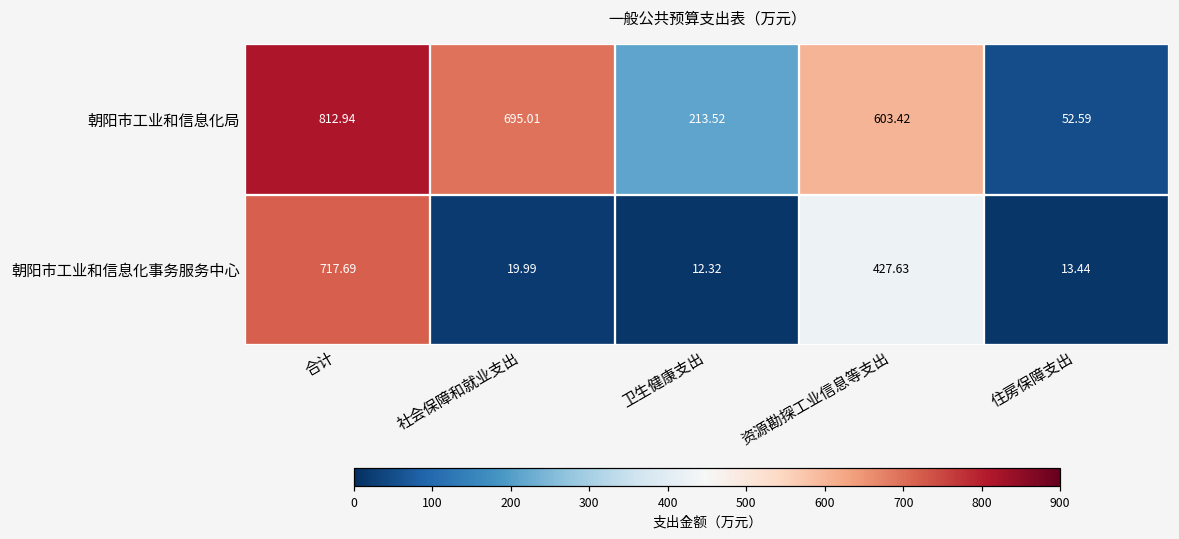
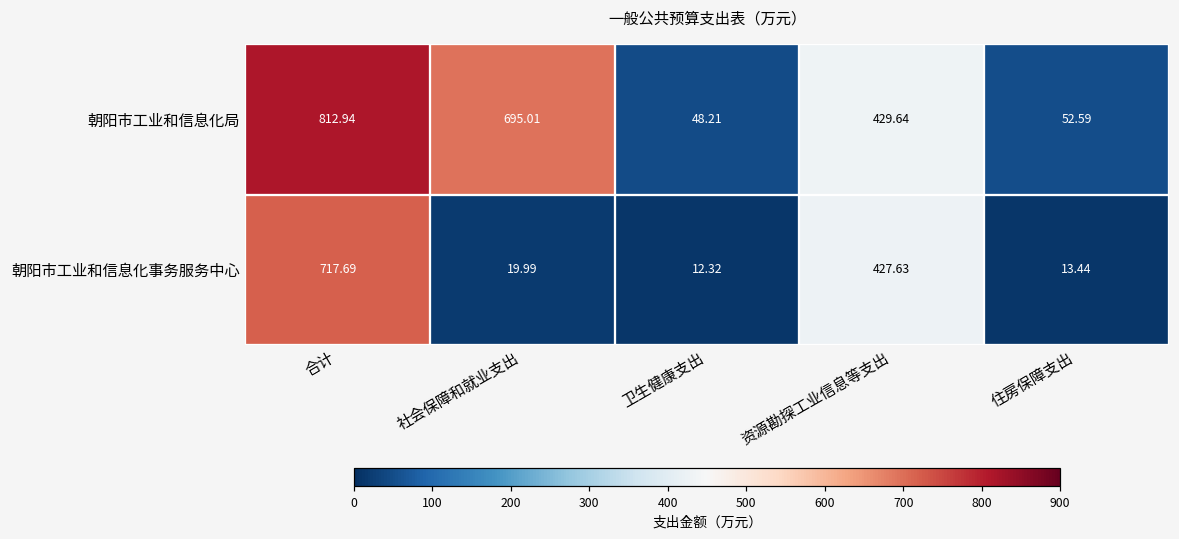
  {
    "朝阳市工业和信息化局": {
      "合计": 812.94,
      "社会保障和就业支出": 695.01,
-     "卫生健康支出": 213.52,
-     "资源勘探工业信息等支出": 603.42,
+     "卫生健康支出": 48.21,
+     "资源勘探工业信息等支出": 429.64,
      "住房保障支出": 52.59
    },
    "朝阳市工业和信息化事务服务中心": {
      "合计": 717.69,
      "社会保障和就业支出": 19.99,
      "卫生健康支出": 12.32,
      "资源勘探工业信息等支出": 427.63,
      "住房保障支出": 13.44
    }
  }
